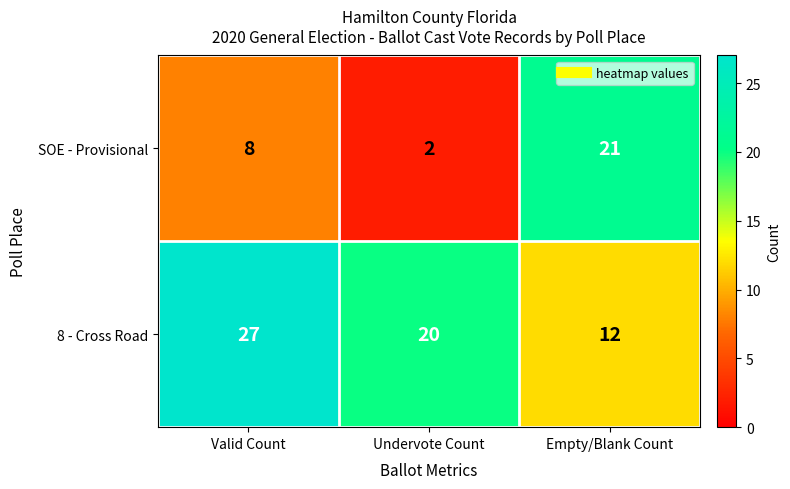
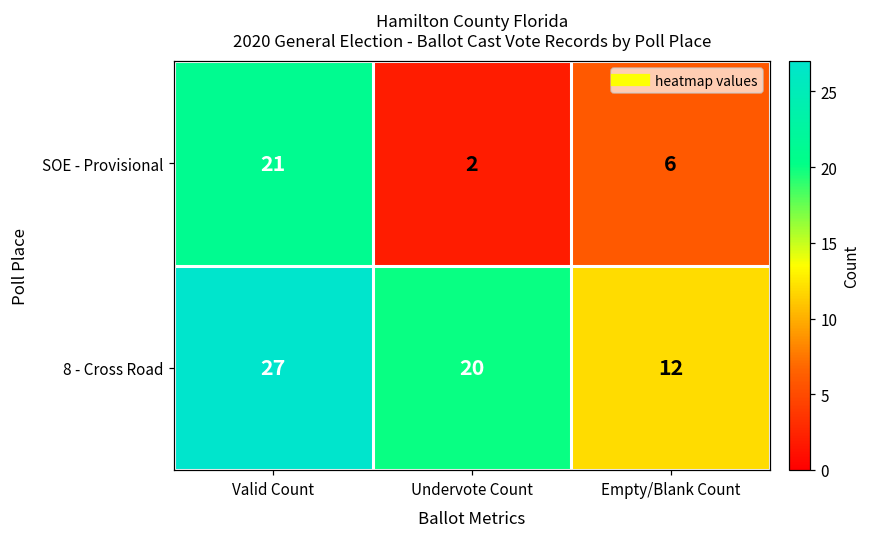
  {
    "SOE - Provisional": {
-     "Valid Count": 8,
+     "Valid Count": 21,
      "Undervote Count": 2,
-     "Empty/Blank Count": 21
+     "Empty/Blank Count": 6
    },
    "8 - Cross Road": {
      "Valid Count": 27,
      "Undervote Count": 20,
      "Empty/Blank Count": 12
    }
  }
